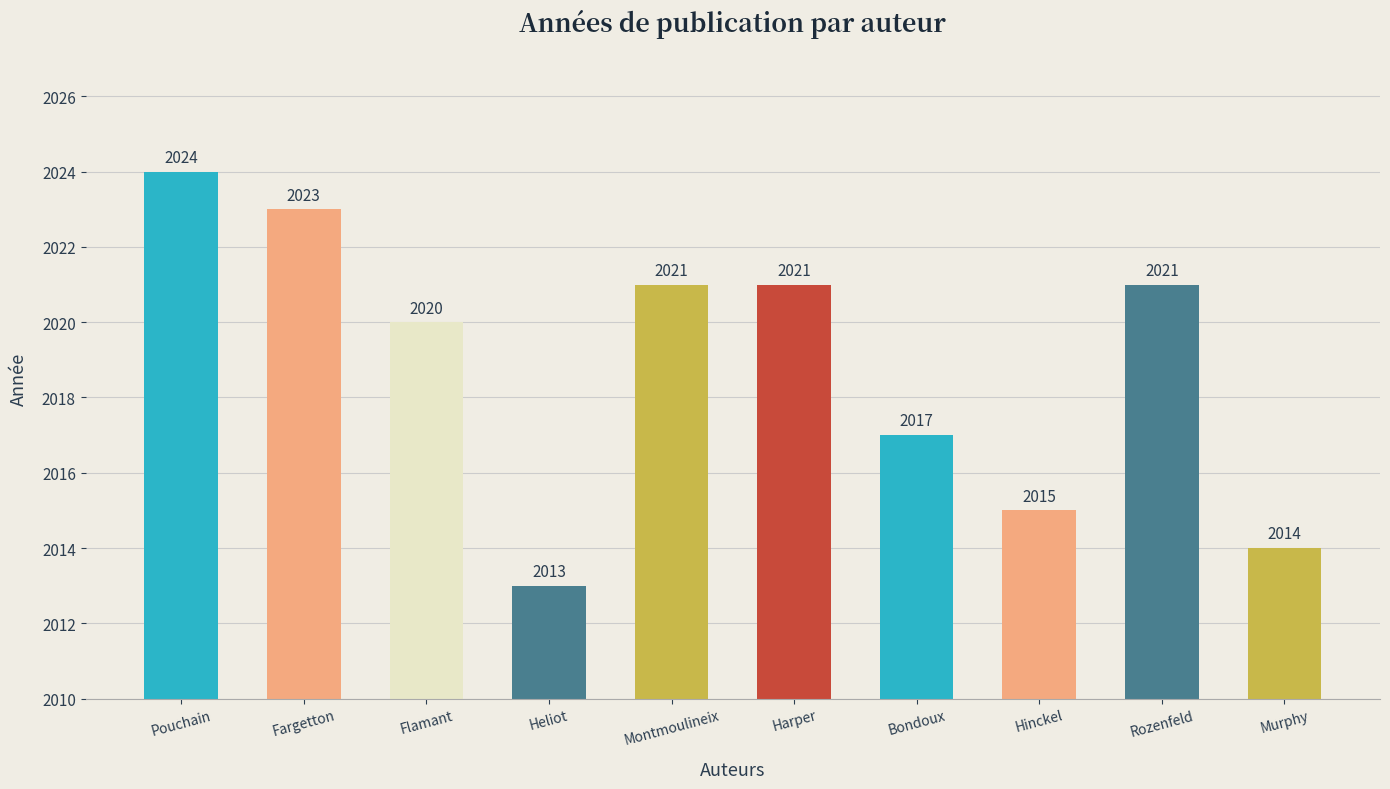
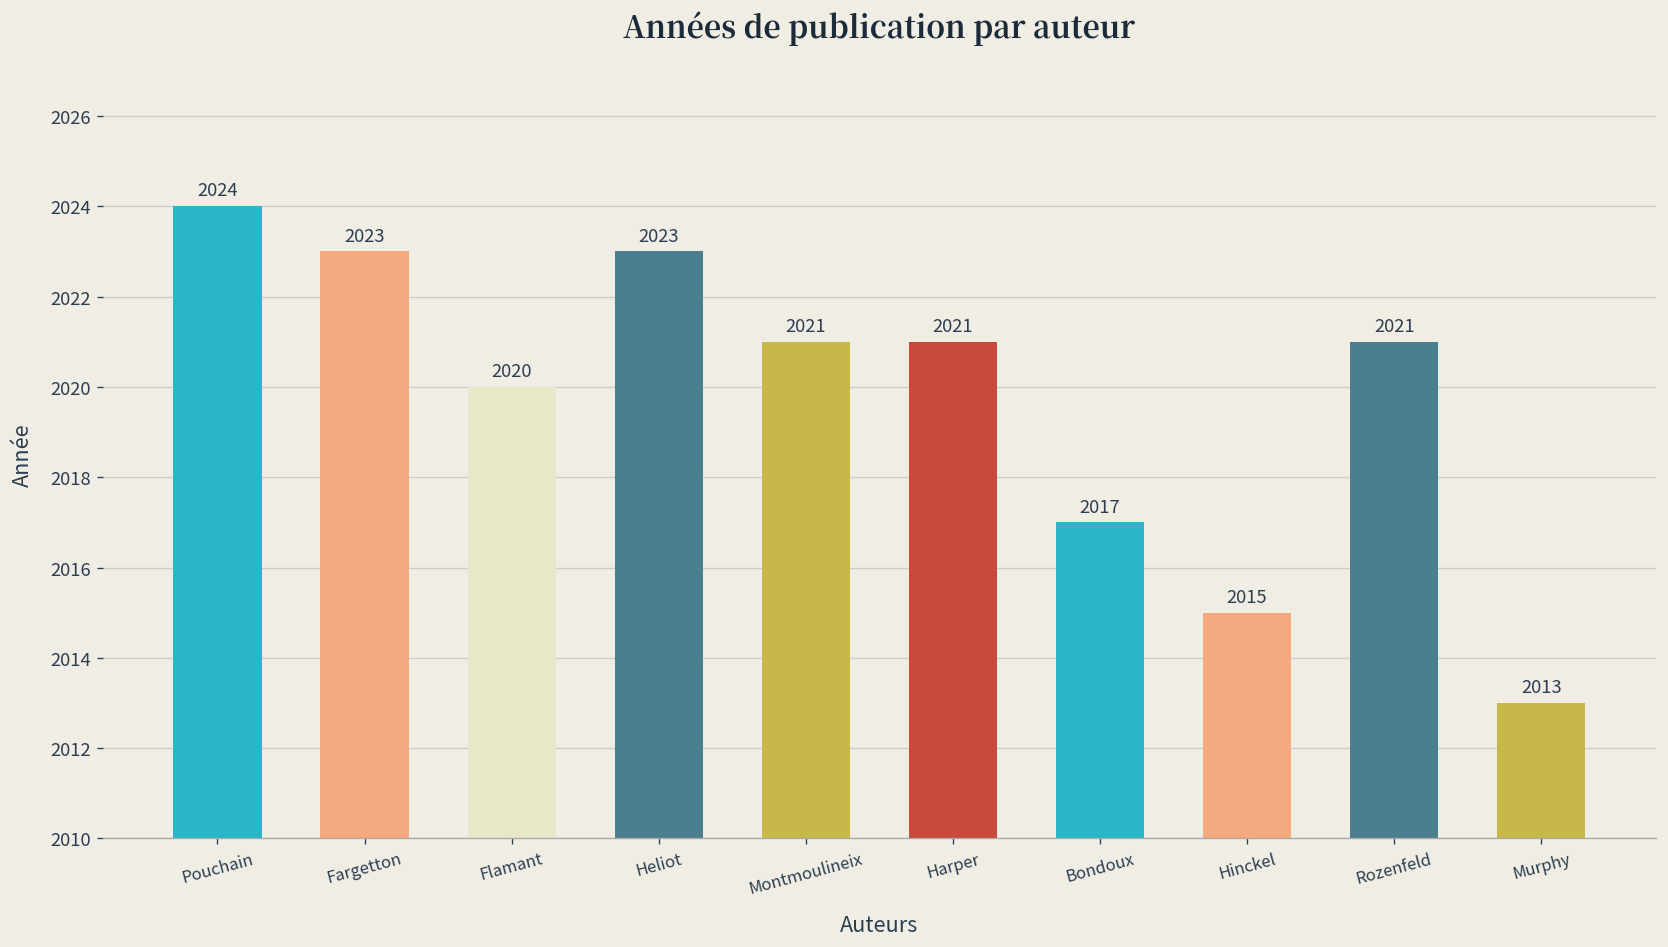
  {
    "Pouchain": 2024,
    "Fargetton": 2023,
    "Flamant": 2020,
-   "Heliot": 2013,
+   "Heliot": 2023,
    "Montmoulineix": 2021,
    "Harper": 2021,
    "Bondoux": 2017,
    "Hinckel": 2015,
    "Rozenfeld": 2021,
-   "Murphy": 2014
+   "Murphy": 2013
  }
